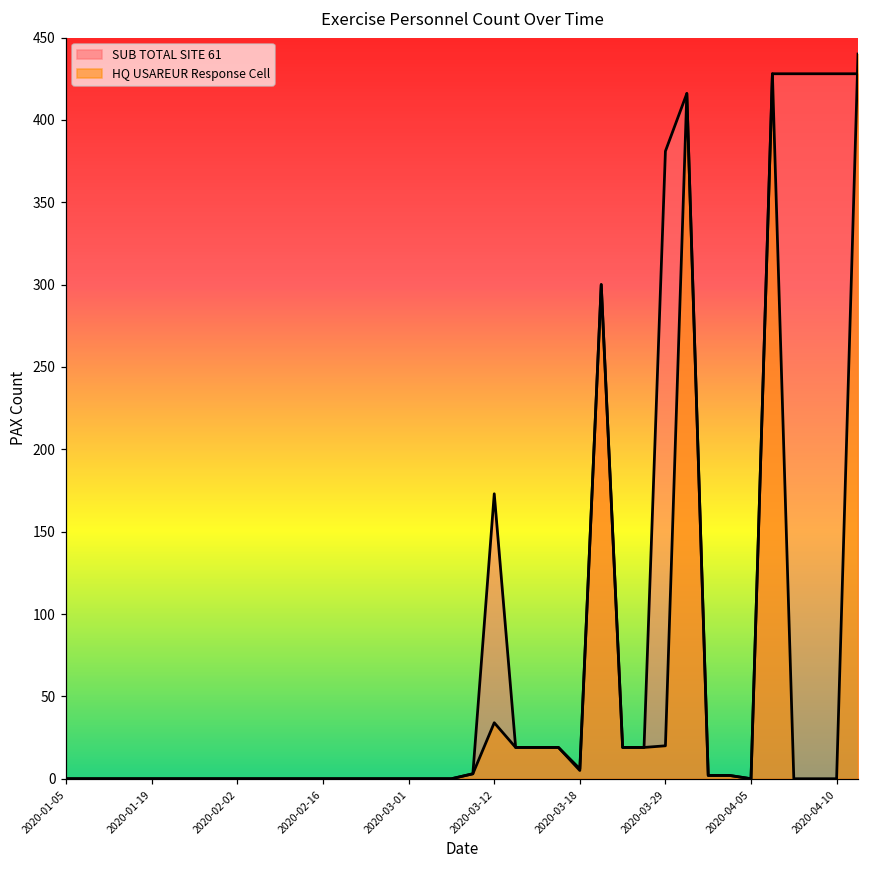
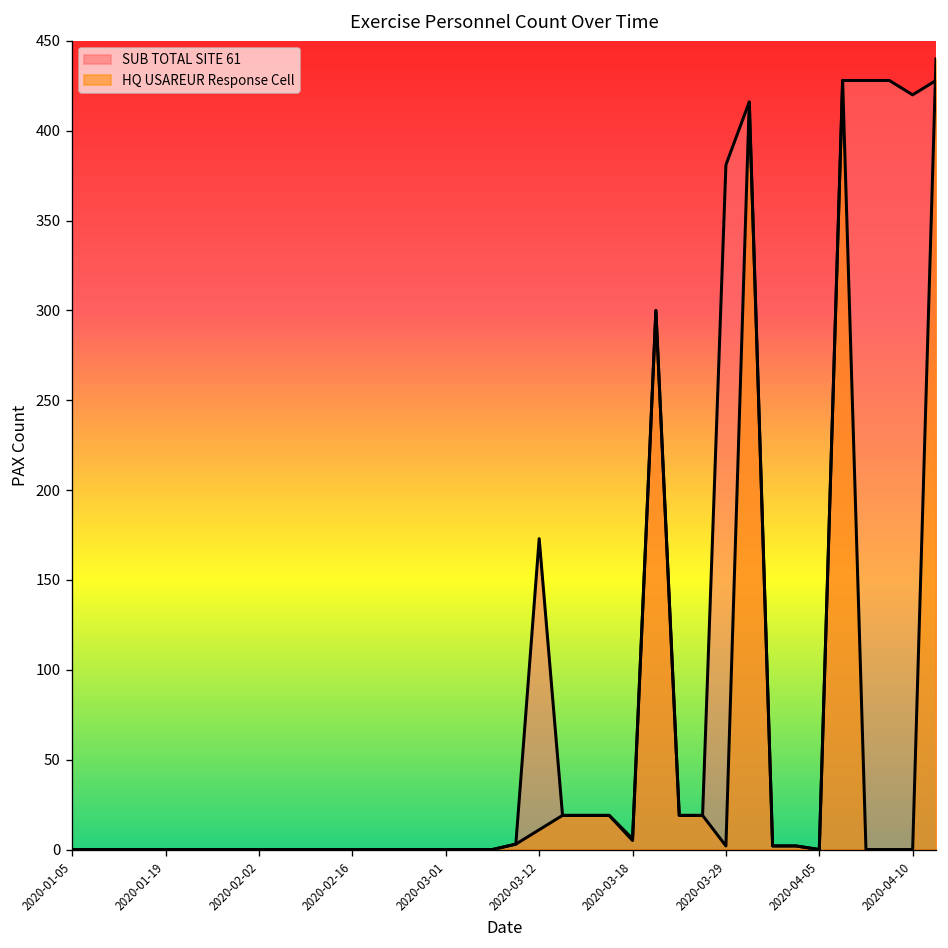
  {
    "SUB TOTAL SITE 61": {
      "2020-03-12": 173,
      "2020-03-29": 381,
-     "2020-04-10": 428
+     "2020-04-10": 420
    },
    "HQ USAREUR Response Cell": {
-     "2020-03-12": 34,
-     "2020-03-29": 20,
+     "2020-03-12": 11,
+     "2020-03-29": 2,
      "2020-04-10": 0
    }
  }
